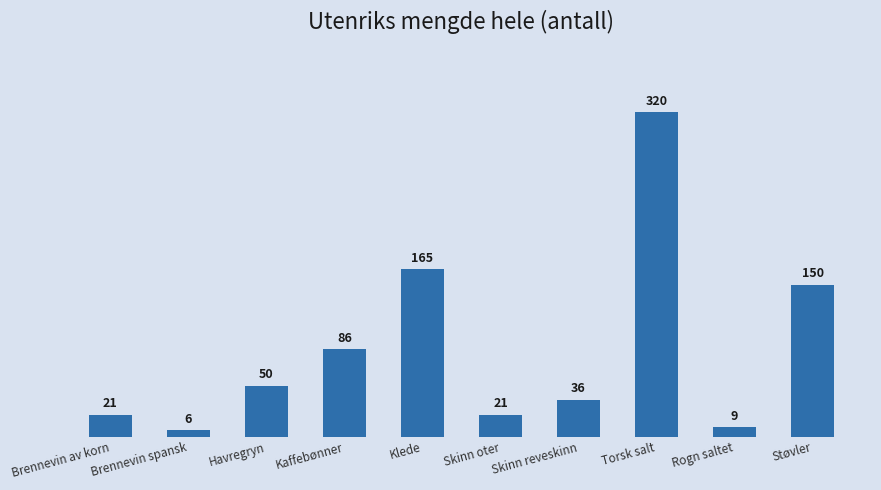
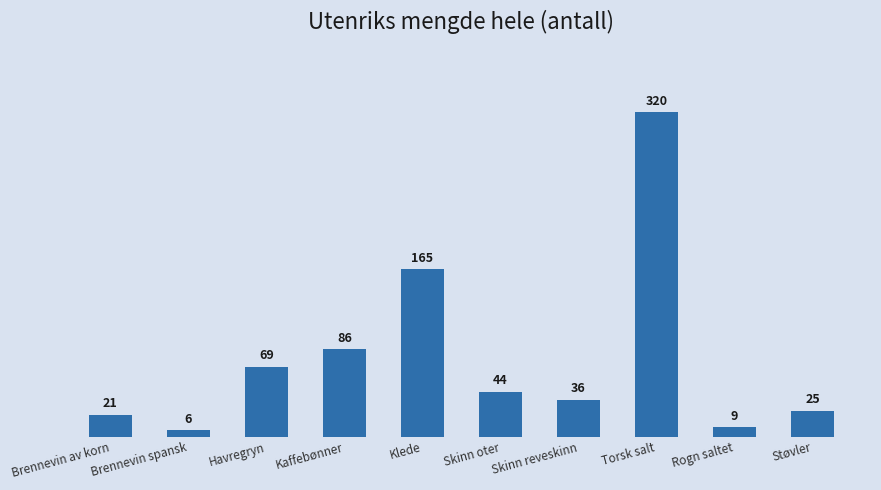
  {
    "Brennevin av korn": 21,
    "Brennevin spansk": 6,
-   "Havregryn": 50,
+   "Havregryn": 69,
    "Kaffebønner": 86,
    "Klede": 165,
-   "Skinn oter": 21,
+   "Skinn oter": 44,
    "Skinn reveskinn": 36,
    "Torsk salt": 320,
    "Rogn saltet": 9,
-   "Støvler": 150
+   "Støvler": 25
  }
